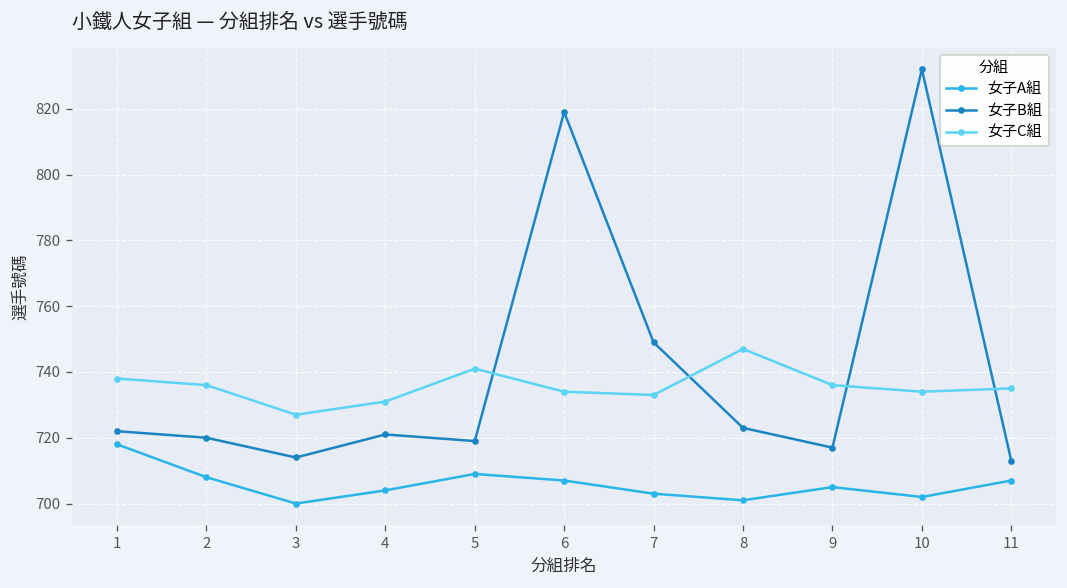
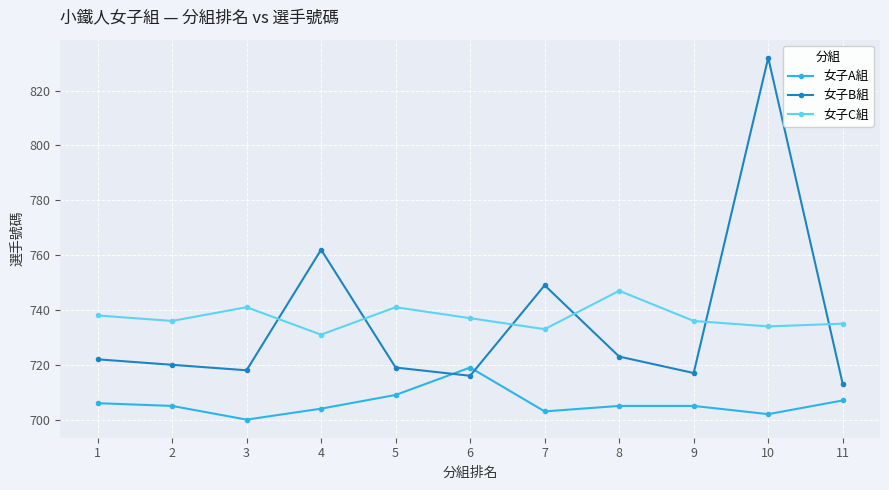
  {
    "女子A組": {
-     "1": 718,
-     "2": 708,
+     "1": 706,
+     "2": 705,
      "3": 700,
      "4": 704,
      "5": 709,
-     "6": 707,
+     "6": 719,
      "7": 703,
-     "8": 701,
+     "8": 705,
      "9": 705,
      "10": 702,
      "11": 707
    },
    "女子B組": {
      "1": 722,
      "2": 720,
-     "3": 714,
-     "4": 721,
+     "3": 718,
+     "4": 762,
      "5": 719,
-     "6": 819,
+     "6": 716,
      "7": 749,
      "8": 723,
      "9": 717,
      "10": 832,
      "11": 713
    },
    "女子C組": {
      "1": 738,
      "2": 736,
-     "3": 727,
+     "3": 741,
      "4": 731,
      "5": 741,
-     "6": 734,
+     "6": 737,
      "7": 733,
      "8": 747,
      "9": 736,
      "10": 734,
      "11": 735
    }
  }
